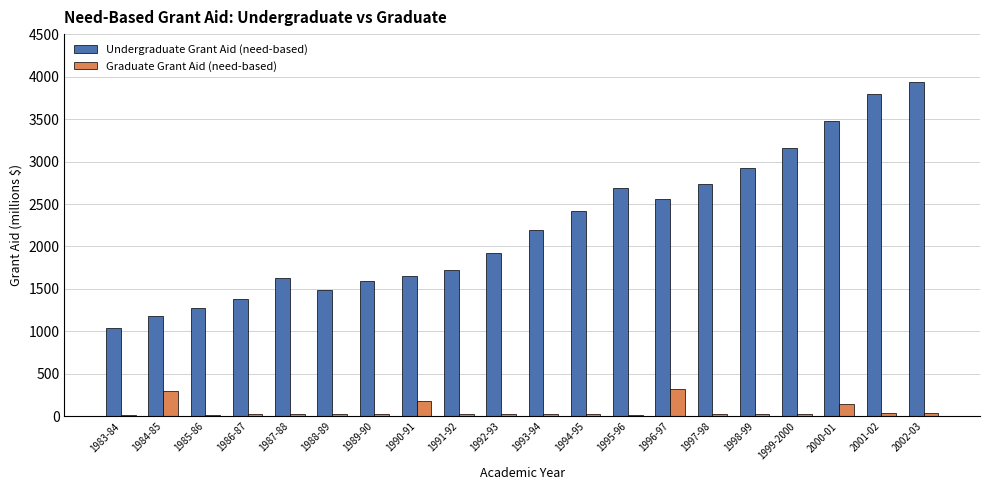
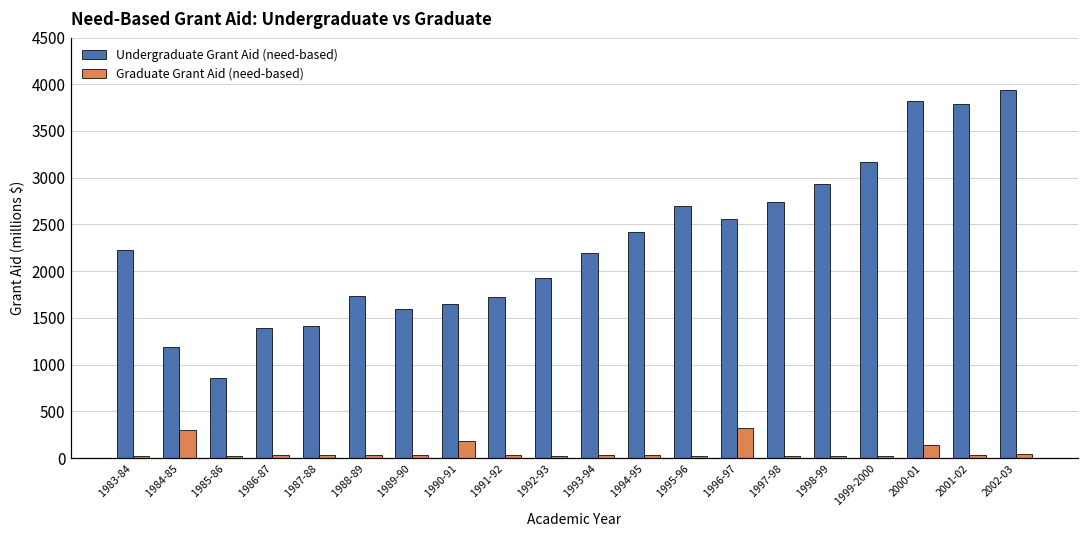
  {
    "Undergraduate Grant Aid (need-based)": {
-     "1983-84": 1000,
+     "1983-84": 2200,
      "1984-85": 1200,
-     "1985-86": 1300,
+     "1985-86": 900,
      "1986-87": 1400,
-     "1987-88": 1600,
-     "1988-89": 1500,
+     "1987-88": 1400,
+     "1988-89": 1700,
      "1989-90": 1600,
      "1990-91": 1600,
      "1991-92": 1700,
      "1992-93": 1900,
      "1993-94": 2200,
      "1994-95": 2400,
      "1995-96": 2700,
      "1996-97": 2600,
      "1997-98": 2700,
      "1998-99": 2900,
      "1999-2000": 3200,
-     "2000-01": 3500,
+     "2000-01": 3800,
      "2001-02": 3800,
      "2002-03": 3900
    },
    "Graduate Grant Aid (need-based)": {
      "1984-85": 300,
      "1987-88": 0,
      "1988-89": 0,
      "1989-90": 0,
      "1990-91": 200,
      "1996-97": 300,
      "2000-01": 100,
      "2001-02": 0,
      "2002-03": 0
    }
  }
